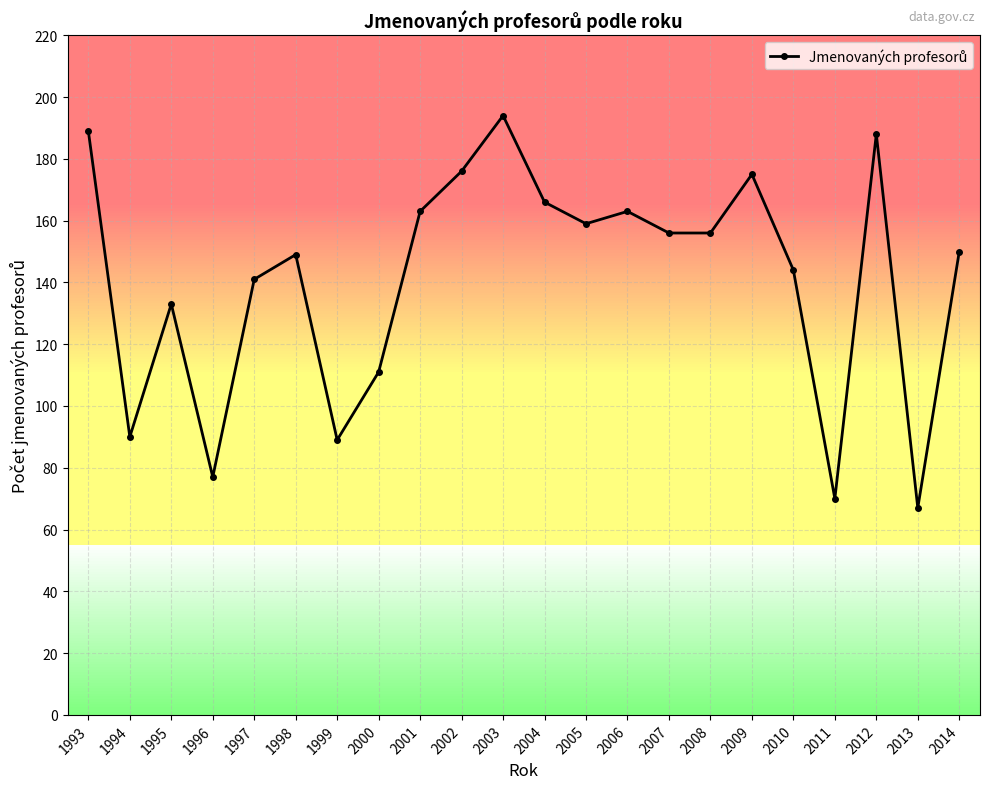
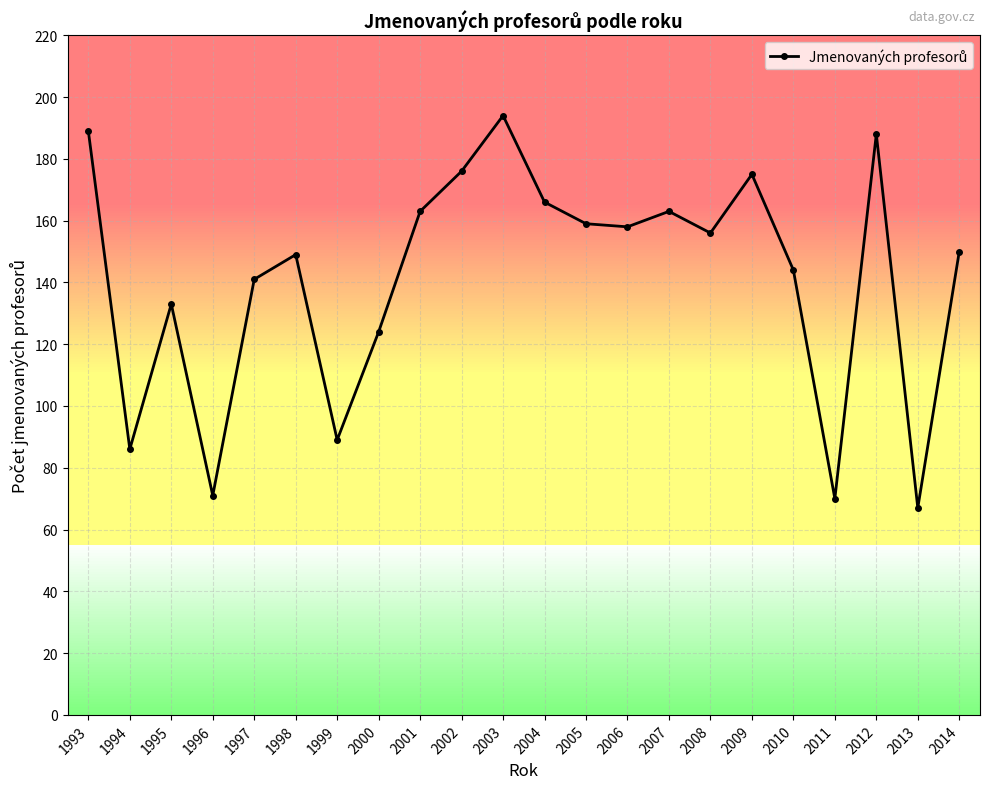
  {
    "1993": 189,
-   "1994": 90,
+   "1994": 86,
    "1995": 133,
-   "1996": 77,
+   "1996": 71,
    "1997": 141,
    "1998": 149,
    "1999": 89,
-   "2000": 111,
+   "2000": 124,
    "2001": 163,
    "2002": 176,
    "2003": 194,
    "2004": 166,
    "2005": 159,
-   "2006": 163,
-   "2007": 156,
+   "2006": 158,
+   "2007": 163,
    "2008": 156,
    "2009": 175,
    "2010": 144,
    "2011": 70,
    "2012": 188,
    "2013": 67,
    "2014": 150
  }
